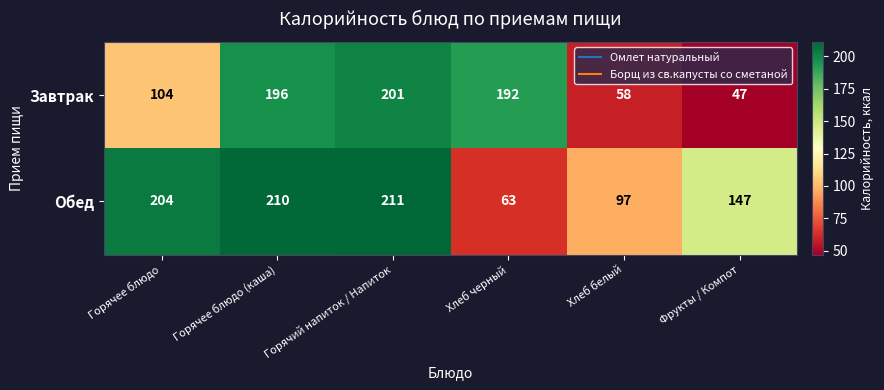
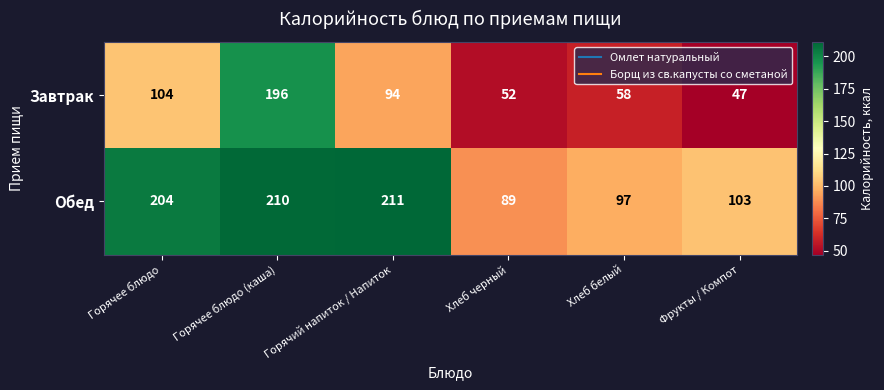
  {
    "Завтрак": {
      "Горячее блюдо": 104,
      "Горячее блюдо (каша)": 196,
-     "Горячий напиток / Напиток": 201,
-     "Хлеб черный": 192,
+     "Горячий напиток / Напиток": 94,
+     "Хлеб черный": 52,
      "Хлеб белый": 58,
      "Фрукты / Компот": 47
    },
    "Обед": {
      "Горячее блюдо": 204,
      "Горячее блюдо (каша)": 210,
      "Горячий напиток / Напиток": 211,
-     "Хлеб черный": 63,
+     "Хлеб черный": 89,
      "Хлеб белый": 97,
-     "Фрукты / Компот": 147
+     "Фрукты / Компот": 103
    }
  }
